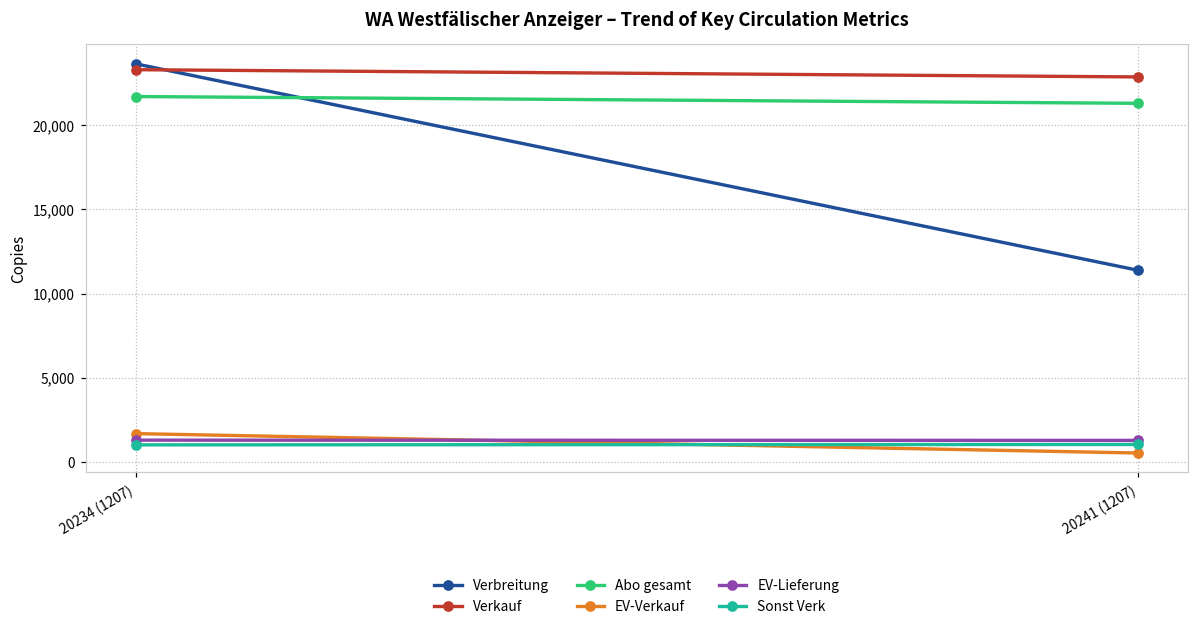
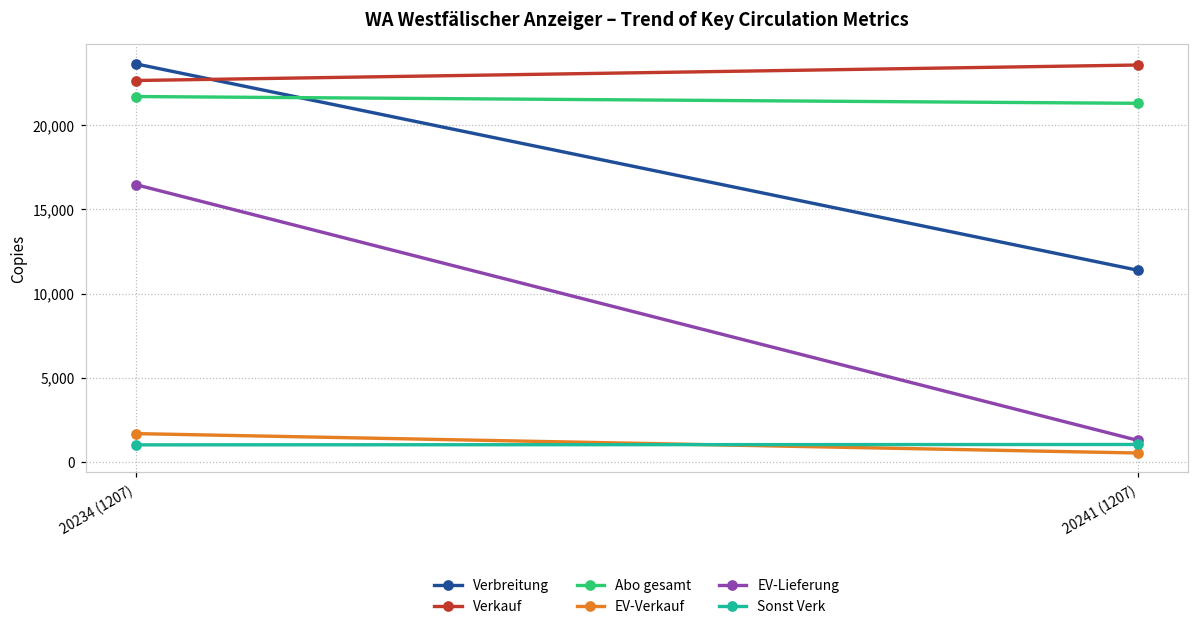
  {
    "Verbreitung": {
      "20234 (1207)": "23,600",
      "20241 (1207)": "11,400"
    },
    "Verkauf": {
-     "20234 (1207)": "23,300",
-     "20241 (1207)": "22,900"
+     "20234 (1207)": "22,700",
+     "20241 (1207)": "23,600"
    },
    "EV-Verkauf": {
      "20234 (1207)": "1,700",
      "20241 (1207)": "500"
    },
    "EV-Lieferung": {
-     "20234 (1207)": "1,300",
+     "20234 (1207)": "16,500",
      "20241 (1207)": "1,300"
    }
  }
